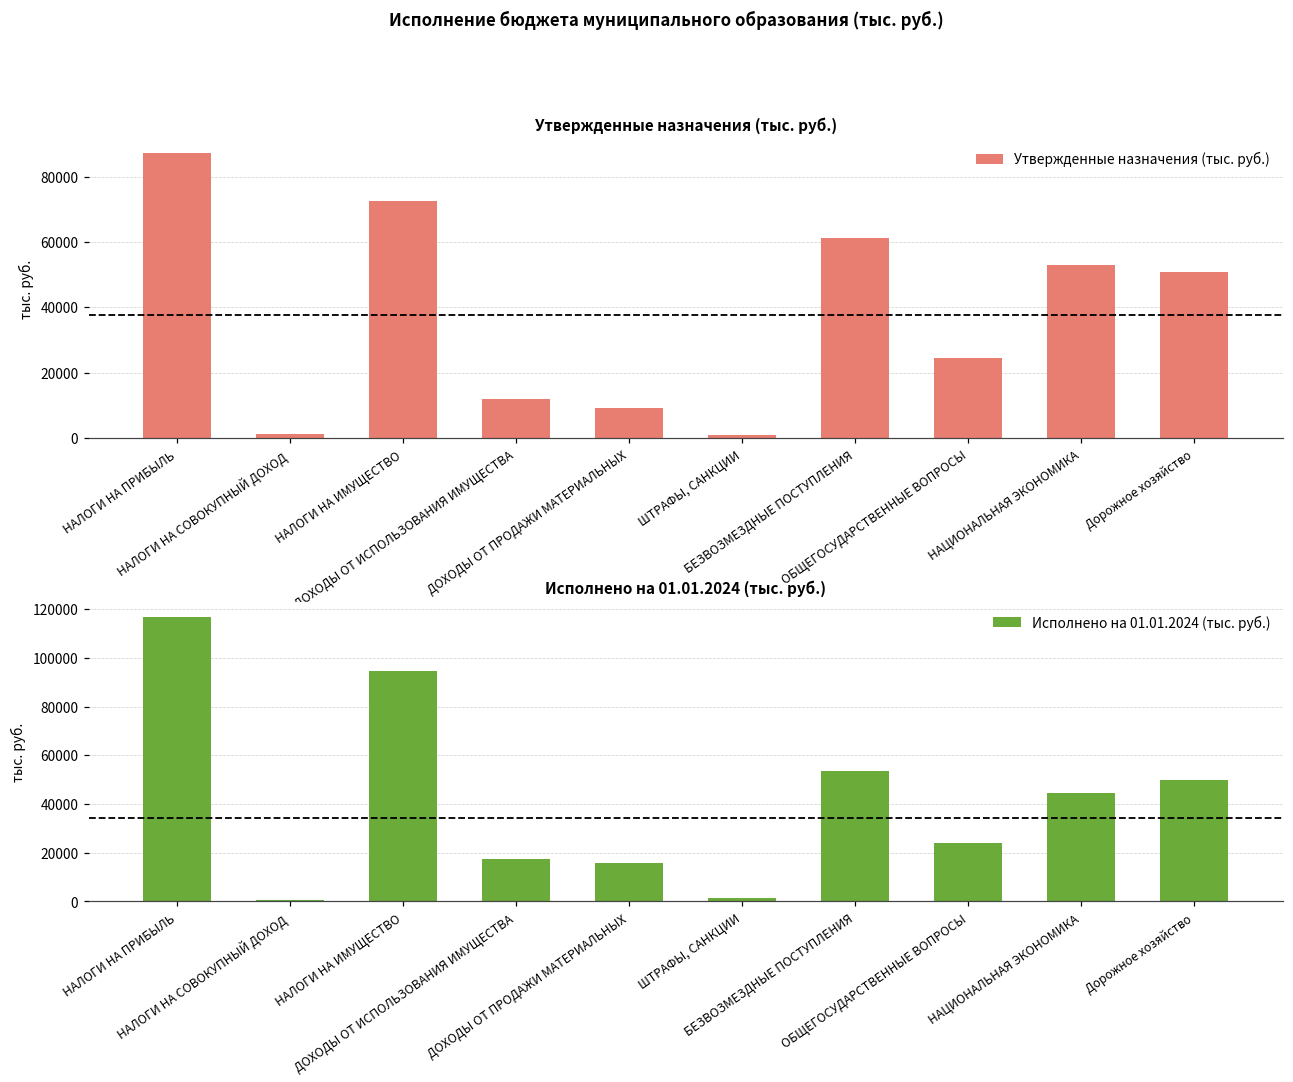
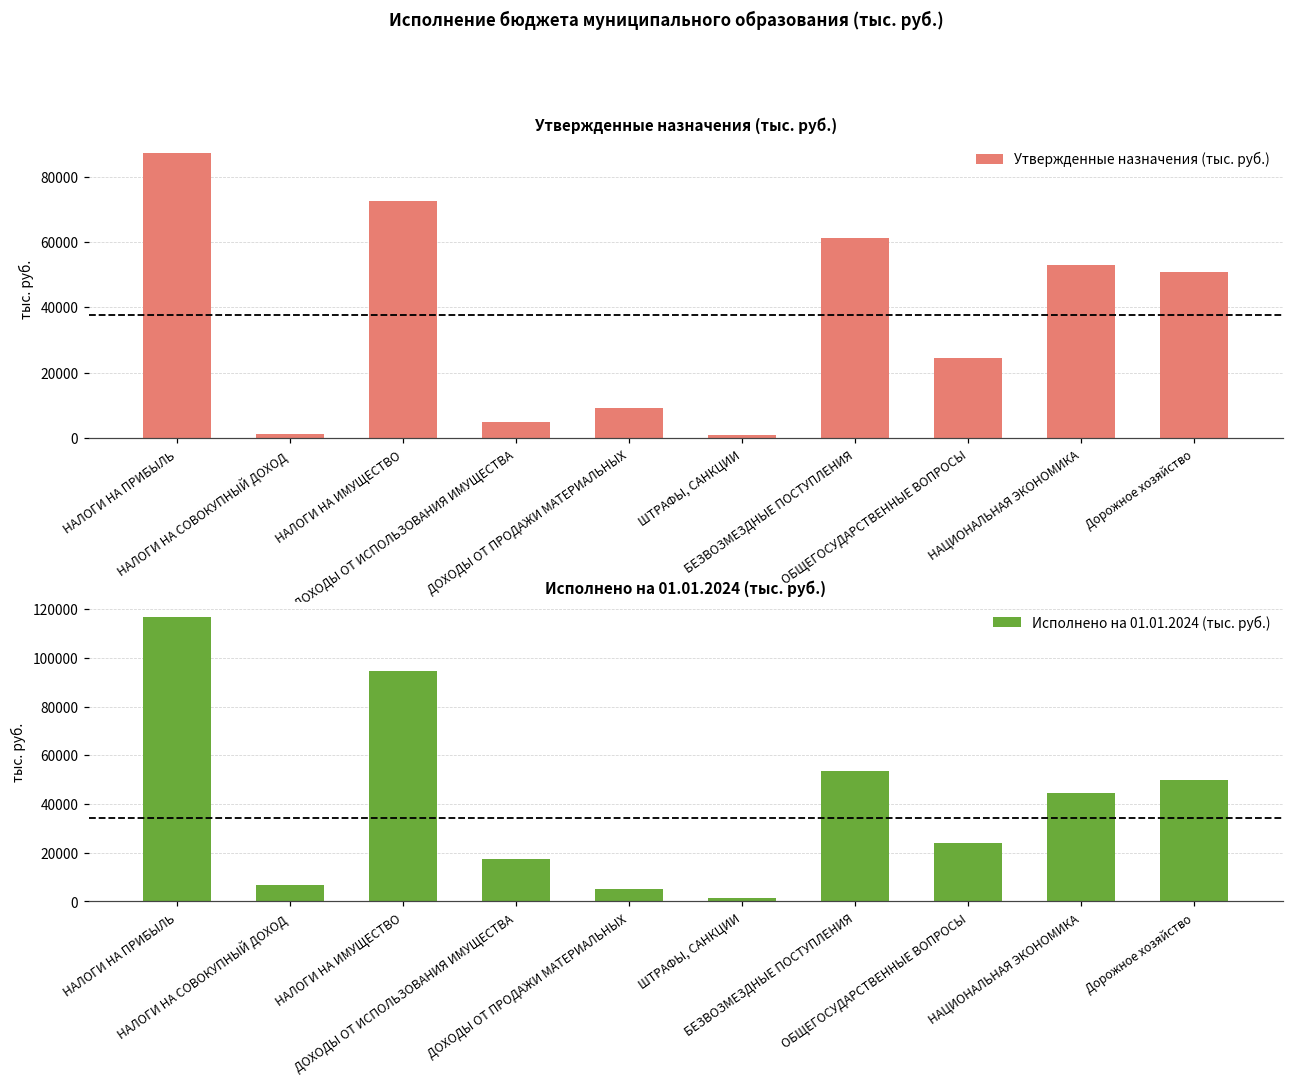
  {
    "Утвержденные назначения (тыс. руб.)": {
      "НАЛОГИ НА ПРИБЫЛЬ": 87000,
      "НАЛОГИ НА СОВОКУПНЫЙ ДОХОД": 1000,
      "НАЛОГИ НА ИМУЩЕСТВО": 73000,
-     "ДОХОДЫ ОТ ИСПОЛЬЗОВАНИЯ ИМУЩЕСТВА": 12000,
+     "ДОХОДЫ ОТ ИСПОЛЬЗОВАНИЯ ИМУЩЕСТВА": 5000,
      "ДОХОДЫ ОТ ПРОДАЖИ МАТЕРИАЛЬНЫХ": 9000,
      "ШТРАФЫ, САНКЦИИ": 1000,
      "БЕЗВОЗМЕЗДНЫЕ ПОСТУПЛЕНИЯ": 61000,
      "ОБЩЕГОСУДАРСТВЕННЫЕ ВОПРОСЫ": 25000,
      "НАЦИОНАЛЬНАЯ ЭКОНОМИКА": 53000,
      "Дорожное хозяйство": 51000
    },
    "Исполнено на 01.01.2024 (тыс. руб.)": {
      "НАЛОГИ НА ПРИБЫЛЬ": 117000,
-     "НАЛОГИ НА СОВОКУПНЫЙ ДОХОД": 1000,
+     "НАЛОГИ НА СОВОКУПНЫЙ ДОХОД": 7000,
      "НАЛОГИ НА ИМУЩЕСТВО": 95000,
      "ДОХОДЫ ОТ ИСПОЛЬЗОВАНИЯ ИМУЩЕСТВА": 18000,
-     "ДОХОДЫ ОТ ПРОДАЖИ МАТЕРИАЛЬНЫХ": 16000,
+     "ДОХОДЫ ОТ ПРОДАЖИ МАТЕРИАЛЬНЫХ": 5000,
      "ШТРАФЫ, САНКЦИИ": 1000,
      "БЕЗВОЗМЕЗДНЫЕ ПОСТУПЛЕНИЯ": 53000,
      "ОБЩЕГОСУДАРСТВЕННЫЕ ВОПРОСЫ": 24000,
      "НАЦИОНАЛЬНАЯ ЭКОНОМИКА": 44000,
      "Дорожное хозяйство": 50000
    }
  }
